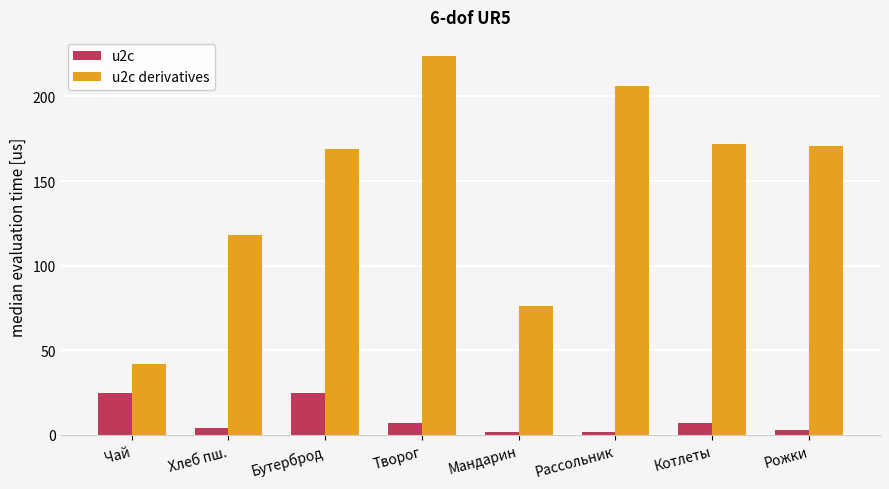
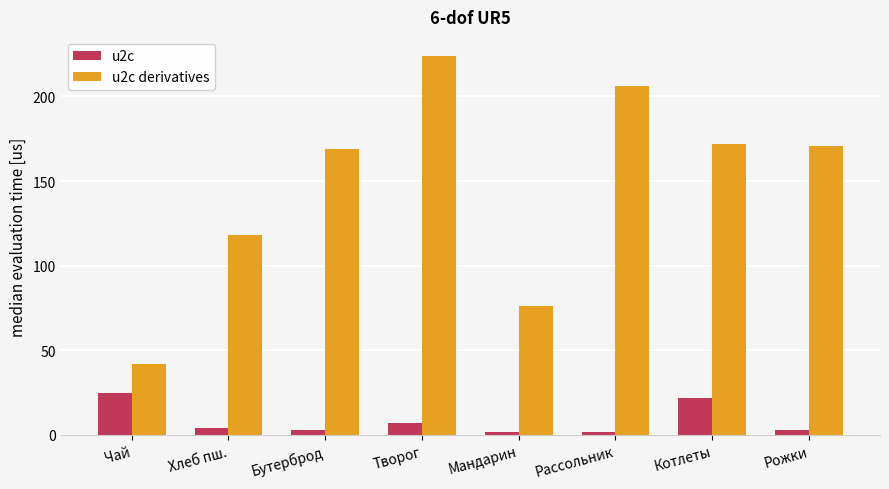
  {
    "u2c": {
      "Чай": 25,
      "Хлеб пш.": 4,
-     "Бутерброд": 25,
+     "Бутерброд": 3,
      "Творог": 7,
      "Мандарин": 2,
      "Рассольник": 2,
-     "Котлеты": 7,
+     "Котлеты": 22,
      "Рожки": 3
    },
    "u2c derivatives": {
      "Чай": 42,
      "Хлеб пш.": 118,
      "Бутерброд": 169,
      "Творог": 224,
      "Мандарин": 76,
      "Рассольник": 206,
      "Котлеты": 172,
      "Рожки": 171
    }
  }
